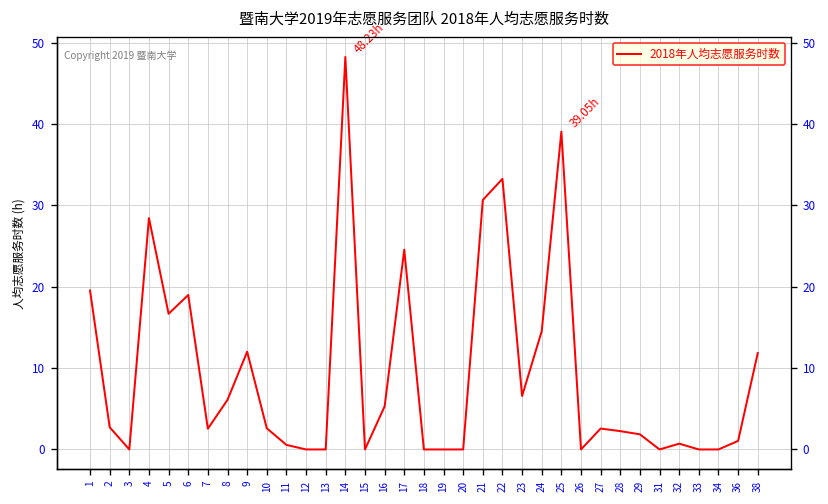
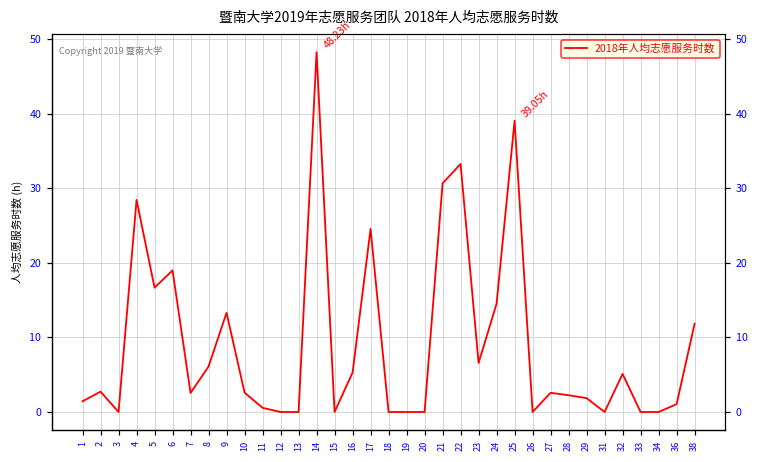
  {
-   "1": 20,
+   "1": 1,
    "2": 3,
    "3": 0,
    "4": 28,
    "5": 17,
    "6": 19,
    "7": 3,
    "8": 6,
-   "9": 12,
+   "9": 13,
    "10": 3,
    "11": 1,
    "12": 0,
    "13": 0,
    "15": 0,
    "16": 5,
    "17": 25,
    "18": 0,
    "19": 0,
    "20": 0,
    "21": 31,
    "22": 33,
    "23": 7,
    "24": 15,
    "26": 0,
    "27": 3,
    "28": 2,
    "29": 2,
    "31": 0,
-   "32": 1,
+   "32": 5,
    "33": 0,
    "34": 0,
    "36": 1,
    "38": 12
  }
